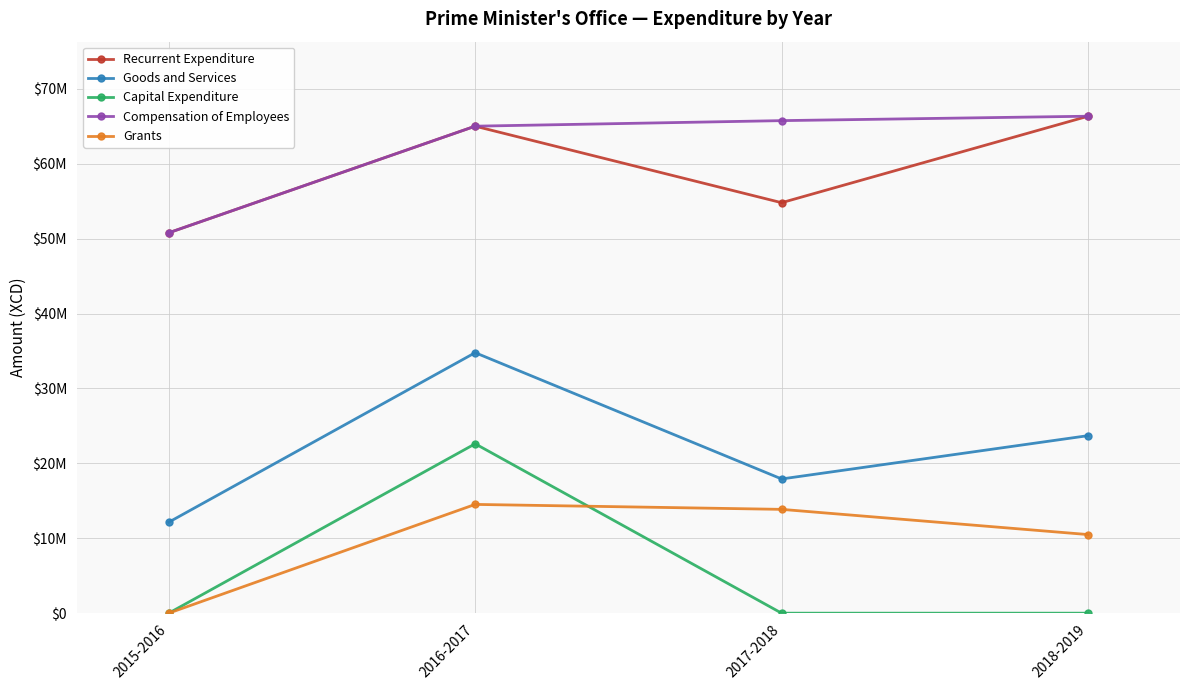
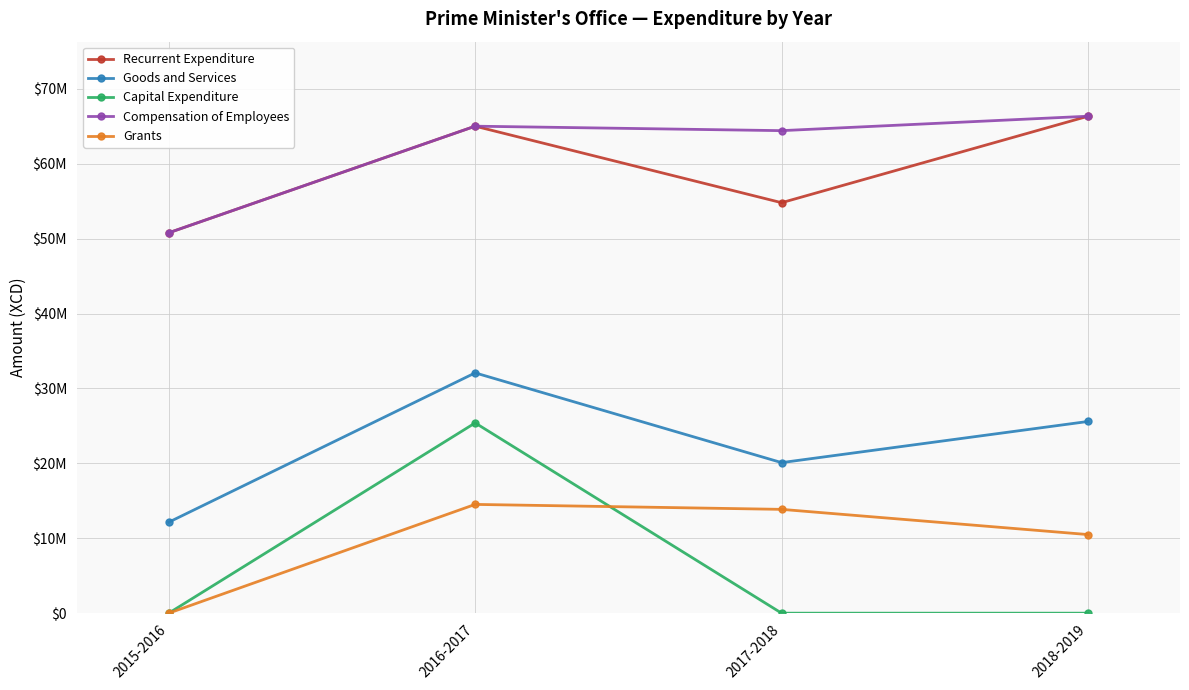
  {
    "Recurrent Expenditure": {
      "2017-2018": "$55000000"
    },
    "Goods and Services": {
      "2015-2016": "$12000000",
-     "2016-2017": "$35000000",
-     "2017-2018": "$18000000",
-     "2018-2019": "$24000000"
+     "2016-2017": "$32000000",
+     "2017-2018": "$20000000",
+     "2018-2019": "$26000000"
    },
    "Capital Expenditure": {
-     "2016-2017": "$23000000",
+     "2016-2017": "$25000000",
      "2017-2018": "$0",
      "2018-2019": "$0"
    },
    "Compensation of Employees": {
-     "2017-2018": "$66000000"
+     "2017-2018": "$64000000"
    },
    "Grants": {
      "2016-2017": "$15000000",
      "2017-2018": "$14000000",
      "2018-2019": "$10000000"
    }
  }
